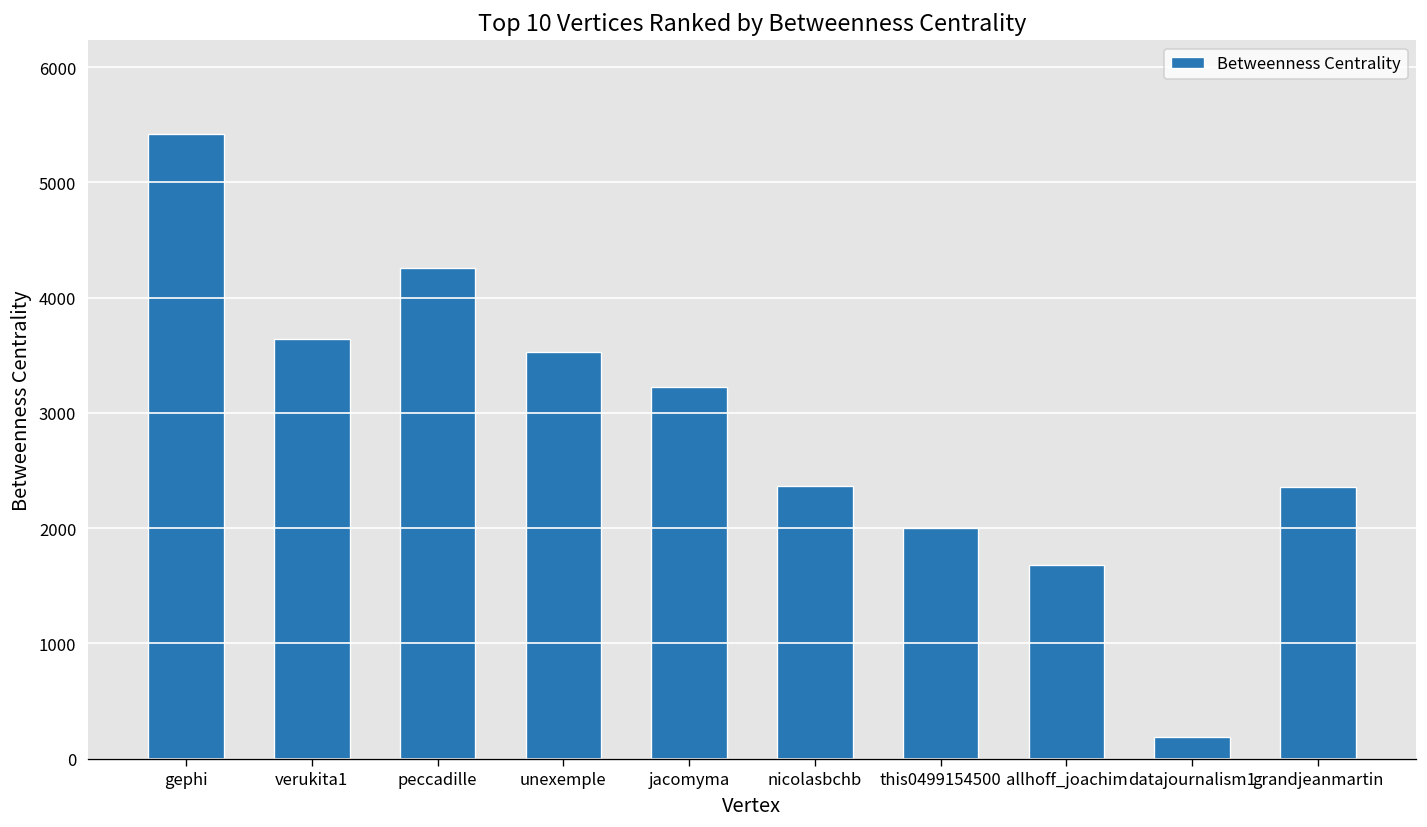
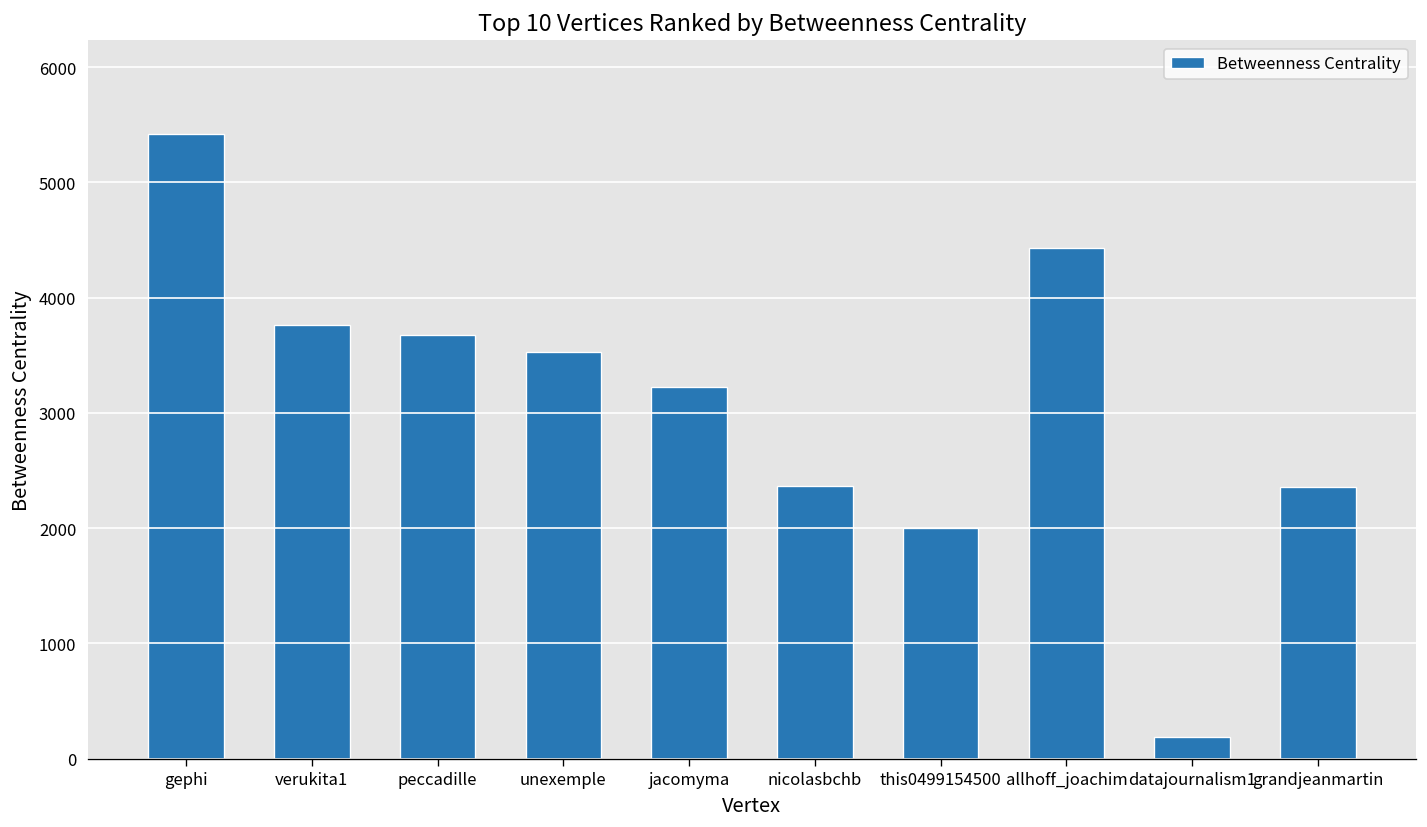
  {
    "gephi": 5400,
-   "verukita1": 3600,
-   "peccadille": 4300,
+   "verukita1": 3800,
+   "peccadille": 3700,
    "unexemple": 3500,
    "jacomyma": 3200,
    "nicolasbchb": 2400,
    "this0499154500": 2000,
-   "allhoff_joachim": 1700,
+   "allhoff_joachim": 4400,
    "datajournalism1": 200,
    "grandjeanmartin": 2400
  }
